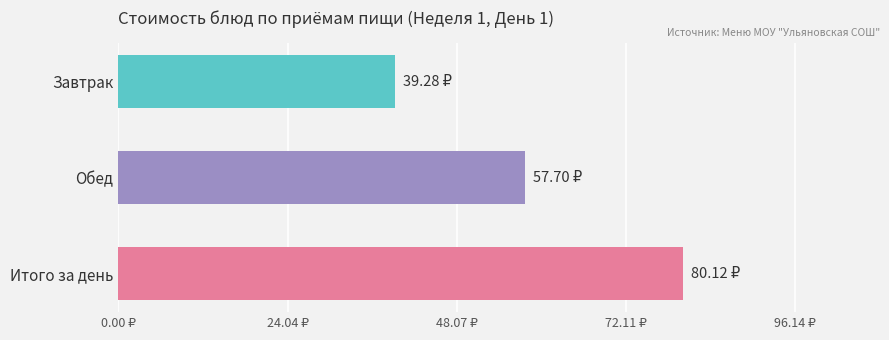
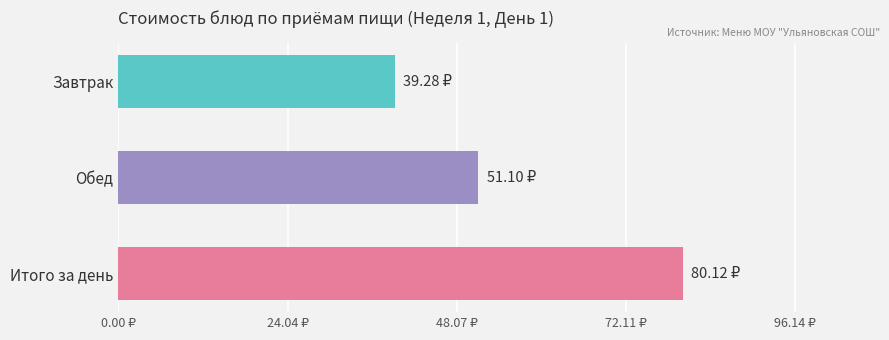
  {
    "Завтрак": 39.28,
-   "Обед": 57.70,
+   "Обед": 51.10,
    "Итого за день": 80.12
  }
